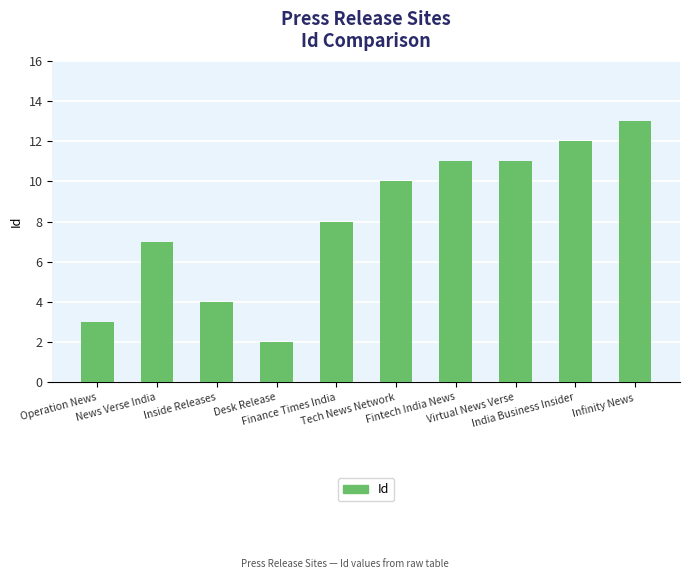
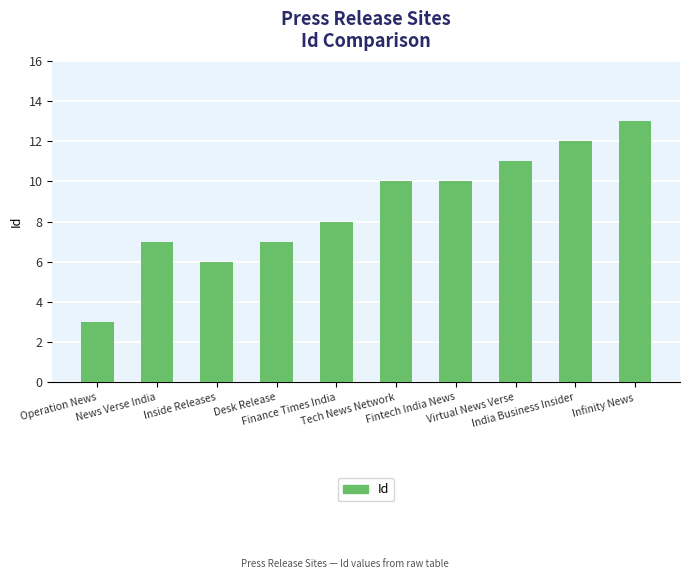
  {
    "Operation News": 3,
    "News Verse India": 7,
-   "Inside Releases": 4,
-   "Desk Release": 2,
+   "Inside Releases": 6,
+   "Desk Release": 7,
    "Finance Times India": 8,
    "Tech News Network": 10,
-   "Fintech India News": 11,
+   "Fintech India News": 10,
    "Virtual News Verse": 11,
    "India Business Insider": 12,
    "Infinity News": 13
  }
